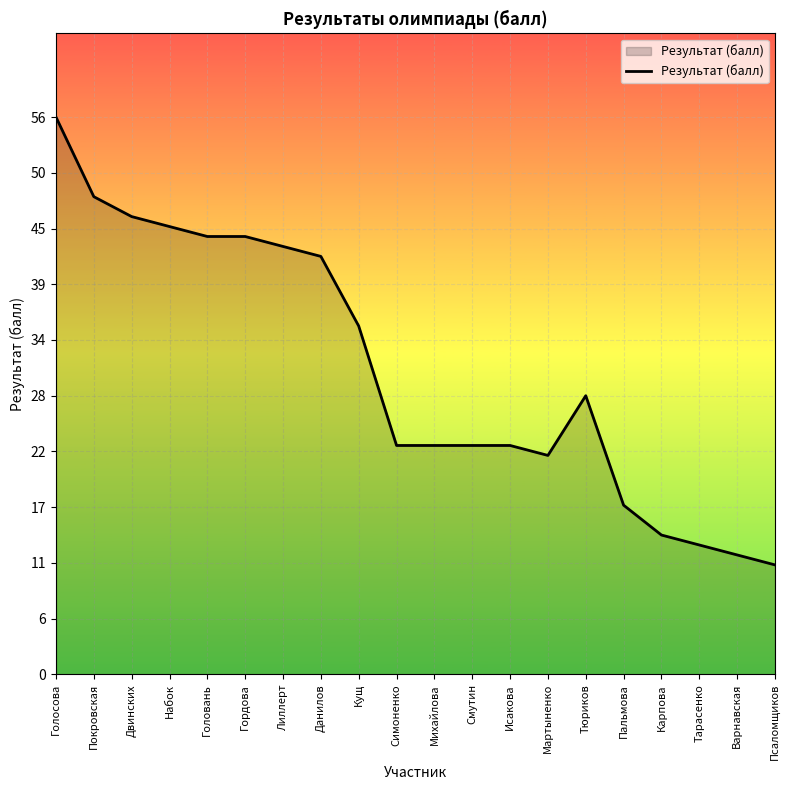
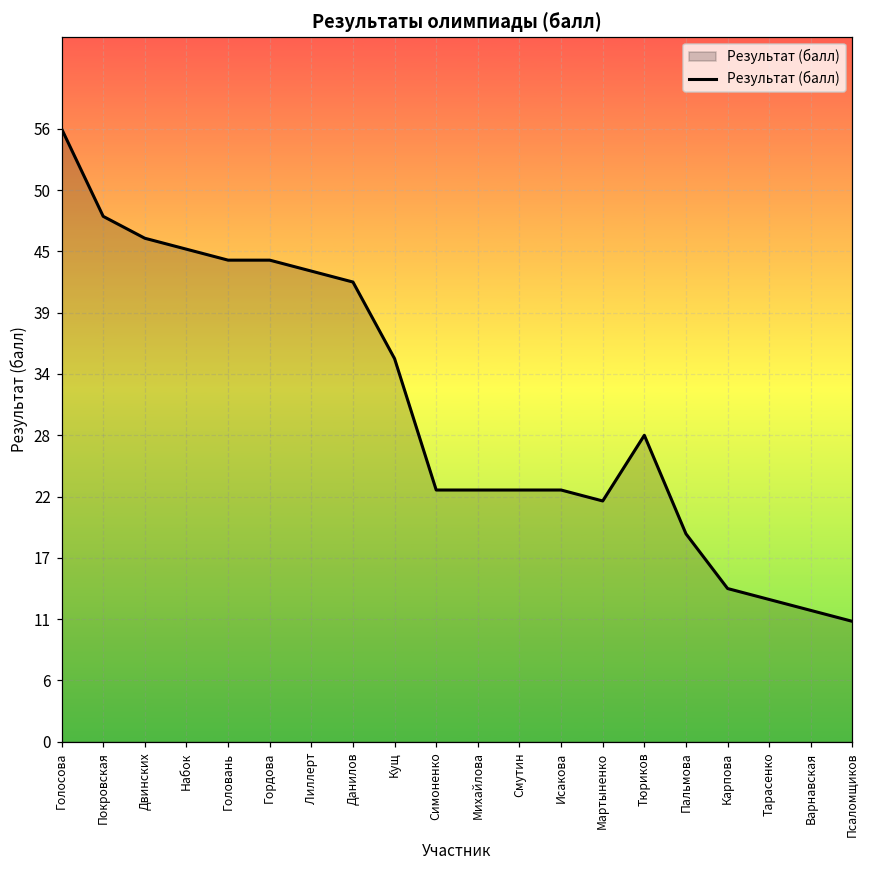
  {
    "Голосова": 56,
    "Покровская": 48,
    "Двинских": 46,
    "Набок": 45,
    "Головань": 44,
    "Гордова": 44,
    "Лиллерт": 43,
    "Данилов": 42,
    "Кущ": 35,
    "Симоненко": 23,
    "Михайлова": 23,
    "Смутин": 23,
    "Исакова": 23,
    "Мартыненко": 22,
    "Тюриков": 28,
-   "Пальмова": 17,
+   "Пальмова": 19,
    "Карпова": 14,
    "Тарасенко": 13,
    "Варнавская": 12,
    "Псаломщиков": 11
  }
